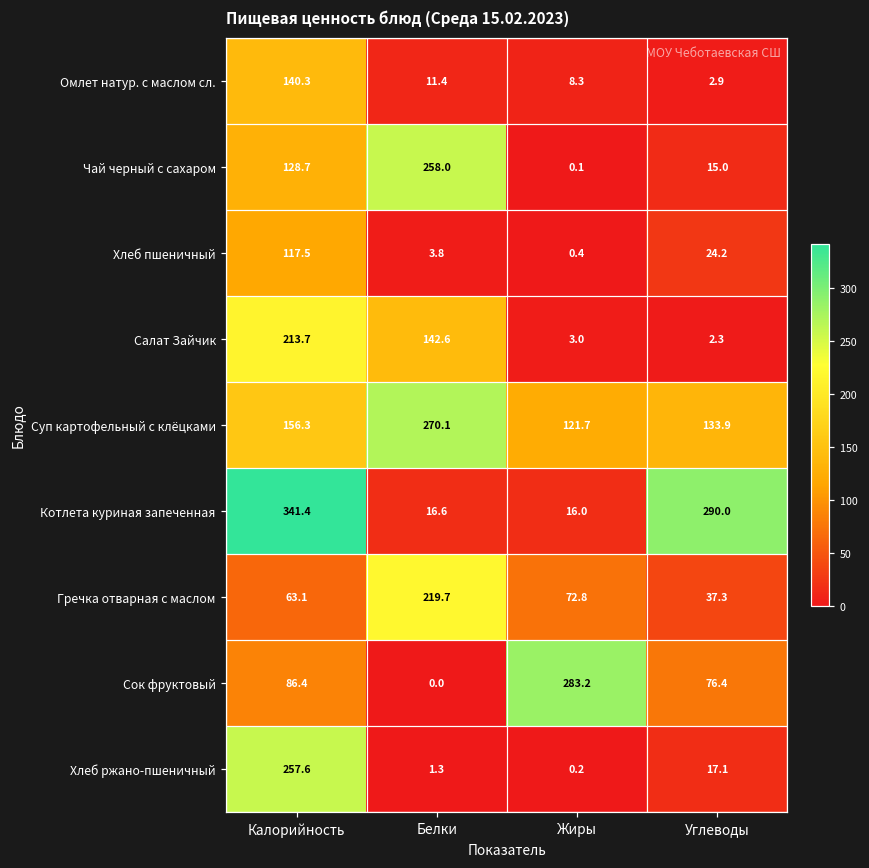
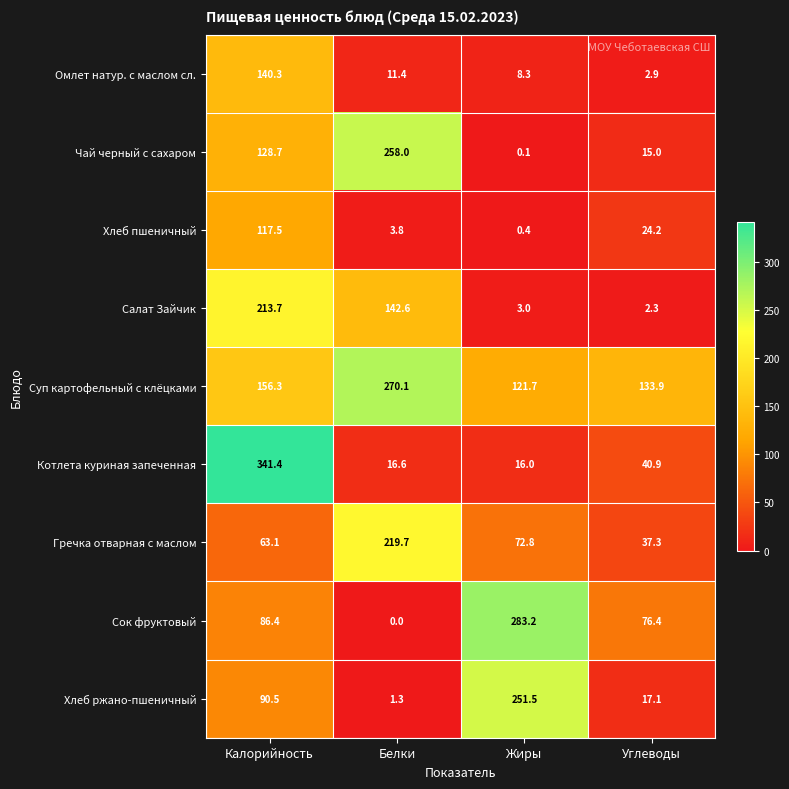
  {
    "Омлет натур. с маслом сл.": {
      "Калорийность": 140.3,
      "Белки": 11.4,
      "Жиры": 8.3
    },
    "Чай черный с сахаром": {
      "Калорийность": 128.7,
      "Белки": 258.0,
      "Жиры": 0.1,
      "Углеводы": 15.0
    },
    "Хлеб пшеничный": {
      "Калорийность": 117.5,
      "Белки": 3.8,
      "Жиры": 0.4,
      "Углеводы": 24.2
    },
    "Салат Зайчик": {
      "Калорийность": 213.7,
      "Белки": 142.6,
      "Жиры": 3.0,
      "Углеводы": 2.3
    },
    "Суп картофельный с клёцками": {
      "Калорийность": 156.3,
      "Белки": 270.1,
      "Жиры": 121.7,
      "Углеводы": 133.9
    },
    "Котлета куриная запеченная": {
      "Калорийность": 341.4,
      "Белки": 16.6,
      "Жиры": 16.0,
-     "Углеводы": 290.0
+     "Углеводы": 40.9
    },
    "Гречка отварная с маслом": {
      "Калорийность": 63.1,
      "Белки": 219.7,
      "Жиры": 72.8,
      "Углеводы": 37.3
    },
    "Сок фруктовый": {
      "Калорийность": 86.4,
      "Белки": 0.0,
      "Жиры": 283.2,
      "Углеводы": 76.4
    },
    "Хлеб ржано-пшеничный": {
-     "Калорийность": 257.6,
+     "Калорийность": 90.5,
      "Белки": 1.3,
-     "Жиры": 0.2,
+     "Жиры": 251.5,
      "Углеводы": 17.1
    }
  }
